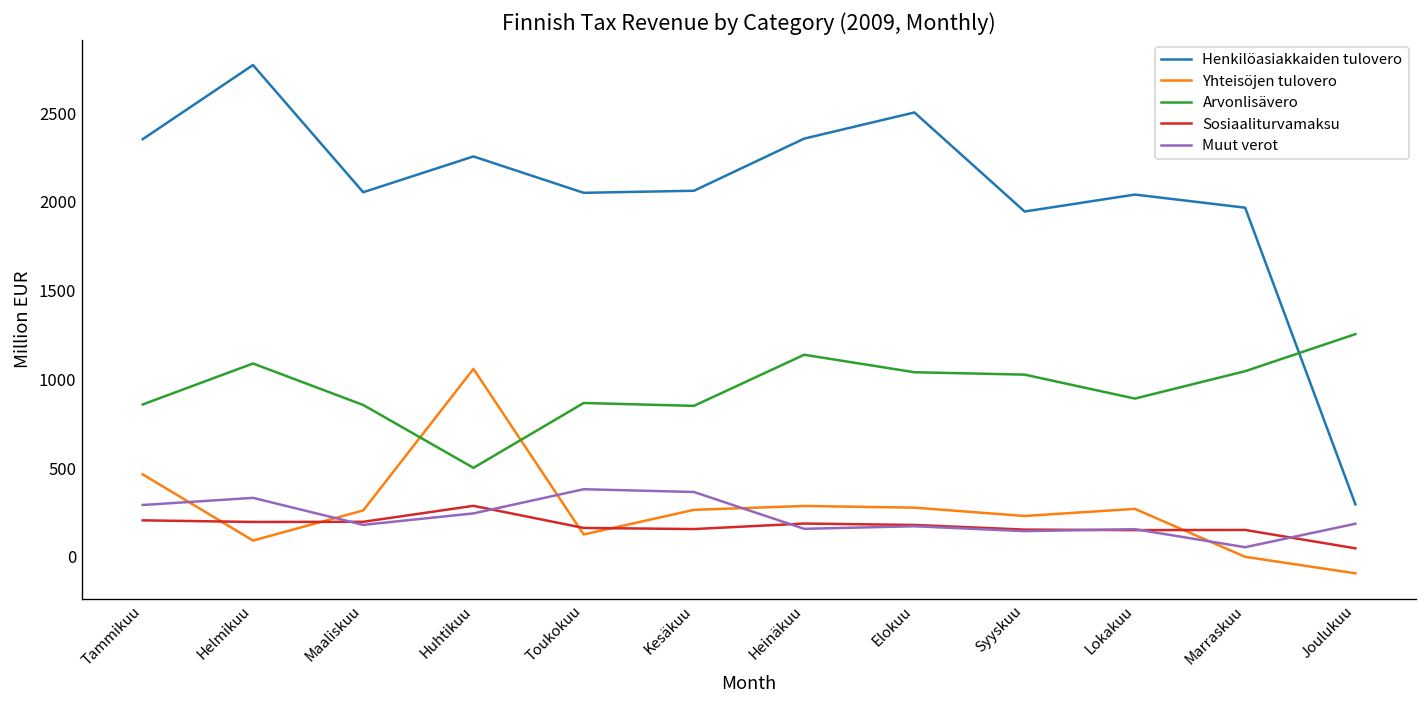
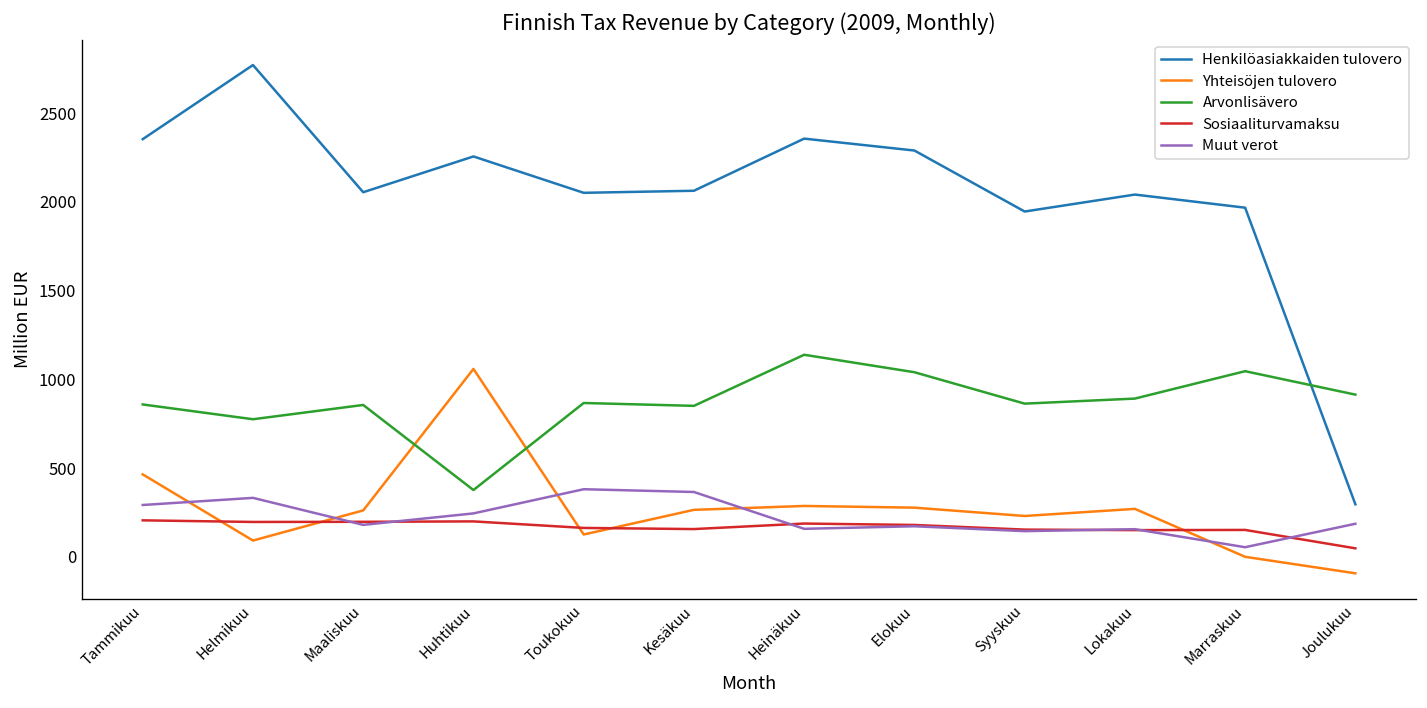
  {
    "Henkilöasiakkaiden tulovero": {
      "Tammikuu": 2350,
      "Helmikuu": 2770,
      "Maaliskuu": 2050,
      "Huhtikuu": 2260,
      "Toukokuu": 2050,
      "Kesäkuu": 2060,
      "Heinäkuu": 2360,
-     "Elokuu": 2500,
+     "Elokuu": 2290,
      "Syyskuu": 1950,
      "Lokakuu": 2040,
      "Marraskuu": 1970,
      "Joulukuu": 300
    },
    "Yhteisöjen tulovero": {
      "Tammikuu": 460,
      "Helmikuu": 90,
      "Maaliskuu": 260,
      "Huhtikuu": 1060,
      "Toukokuu": 130,
      "Kesäkuu": 270,
      "Heinäkuu": 290,
      "Elokuu": 280,
      "Syyskuu": 230,
      "Lokakuu": 270,
      "Marraskuu": 0,
      "Joulukuu": -90
    },
    "Arvonlisävero": {
      "Tammikuu": 860,
-     "Helmikuu": 1090,
+     "Helmikuu": 780,
      "Maaliskuu": 860,
-     "Huhtikuu": 500,
+     "Huhtikuu": 380,
      "Toukokuu": 870,
      "Kesäkuu": 850,
      "Heinäkuu": 1140,
      "Elokuu": 1040,
-     "Syyskuu": 1030,
+     "Syyskuu": 860,
      "Lokakuu": 890,
      "Marraskuu": 1050,
-     "Joulukuu": 1260
+     "Joulukuu": 910
    },
    "Sosiaaliturvamaksu": {
      "Tammikuu": 210,
      "Helmikuu": 200,
      "Maaliskuu": 200,
-     "Huhtikuu": 290,
+     "Huhtikuu": 200,
      "Toukokuu": 160,
      "Kesäkuu": 160,
      "Heinäkuu": 190,
      "Marraskuu": 150,
      "Joulukuu": 50
    },
    "Muut verot": {
      "Tammikuu": 290,
      "Helmikuu": 330,
      "Maaliskuu": 180,
      "Huhtikuu": 250,
      "Toukokuu": 380,
      "Kesäkuu": 370,
      "Heinäkuu": 160,
      "Marraskuu": 50,
      "Joulukuu": 190
    }
  }
